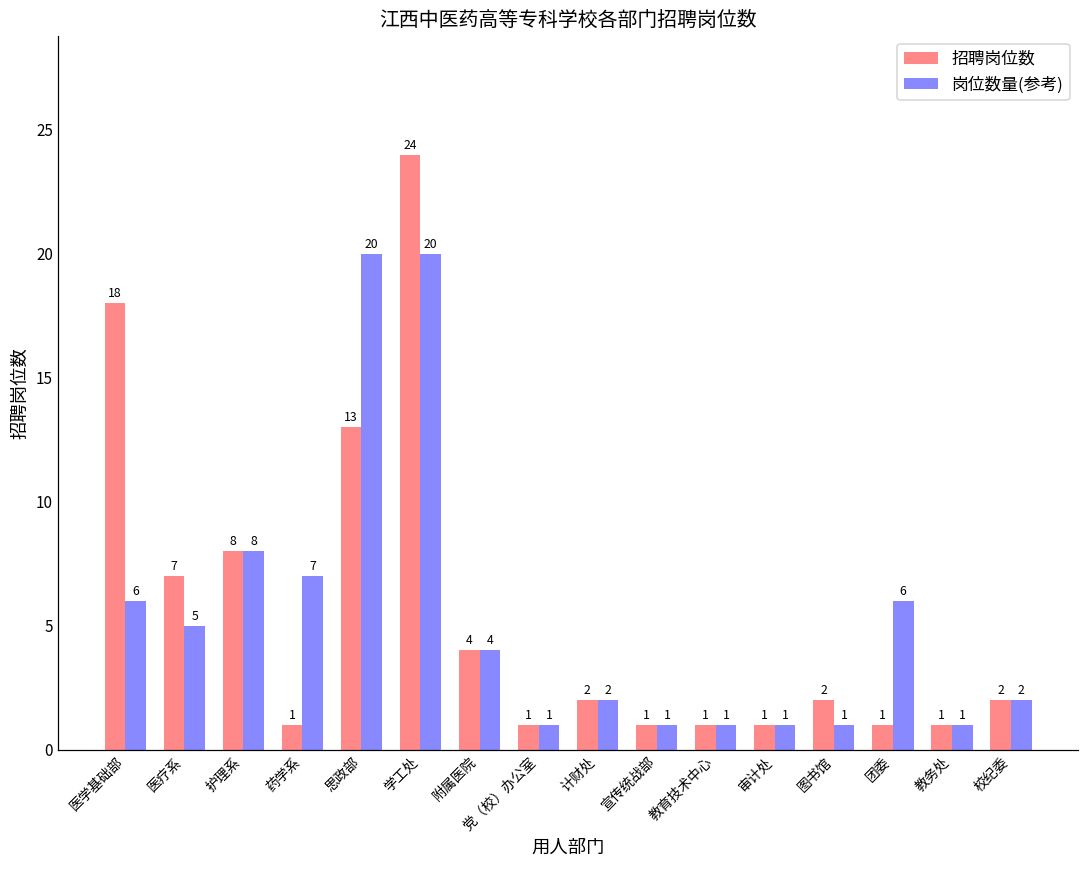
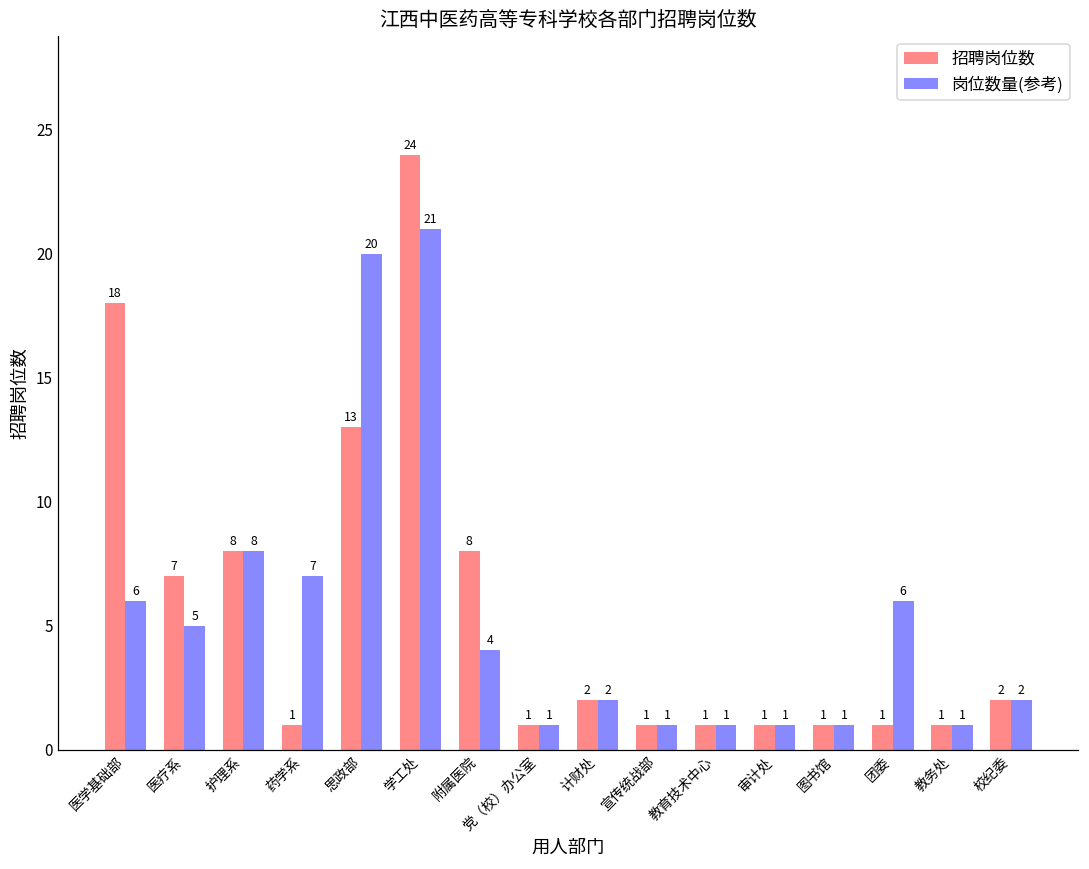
  {
    "招聘岗位数": {
      "医学基础部": 18,
      "医疗系": 7,
      "护理系": 8,
      "药学系": 1,
      "思政部": 13,
      "学工处": 24,
-     "附属医院": 4,
+     "附属医院": 8,
      "党（校）办公室": 1,
      "计财处": 2,
      "宣传统战部": 1,
      "教育技术中心": 1,
      "审计处": 1,
-     "图书馆": 2,
+     "图书馆": 1,
      "团委": 1,
      "教务处": 1,
      "校纪委": 2
    },
    "岗位数量(参考)": {
      "医学基础部": 6,
      "医疗系": 5,
      "护理系": 8,
      "药学系": 7,
      "思政部": 20,
-     "学工处": 20,
+     "学工处": 21,
      "附属医院": 4,
      "党（校）办公室": 1,
      "计财处": 2,
      "宣传统战部": 1,
      "教育技术中心": 1,
      "审计处": 1,
      "图书馆": 1,
      "团委": 6,
      "教务处": 1,
      "校纪委": 2
    }
  }
